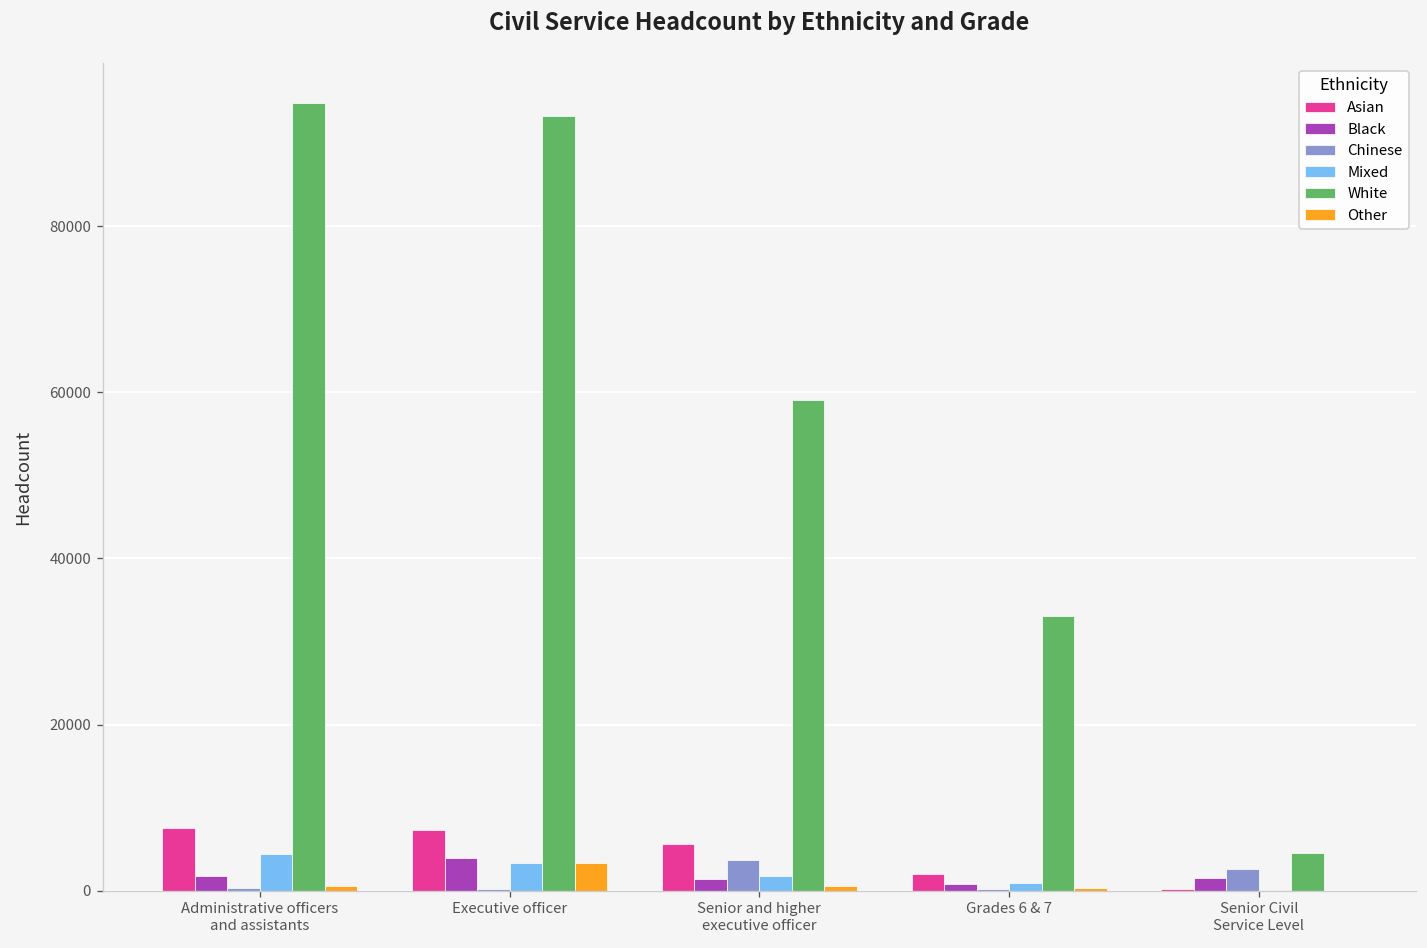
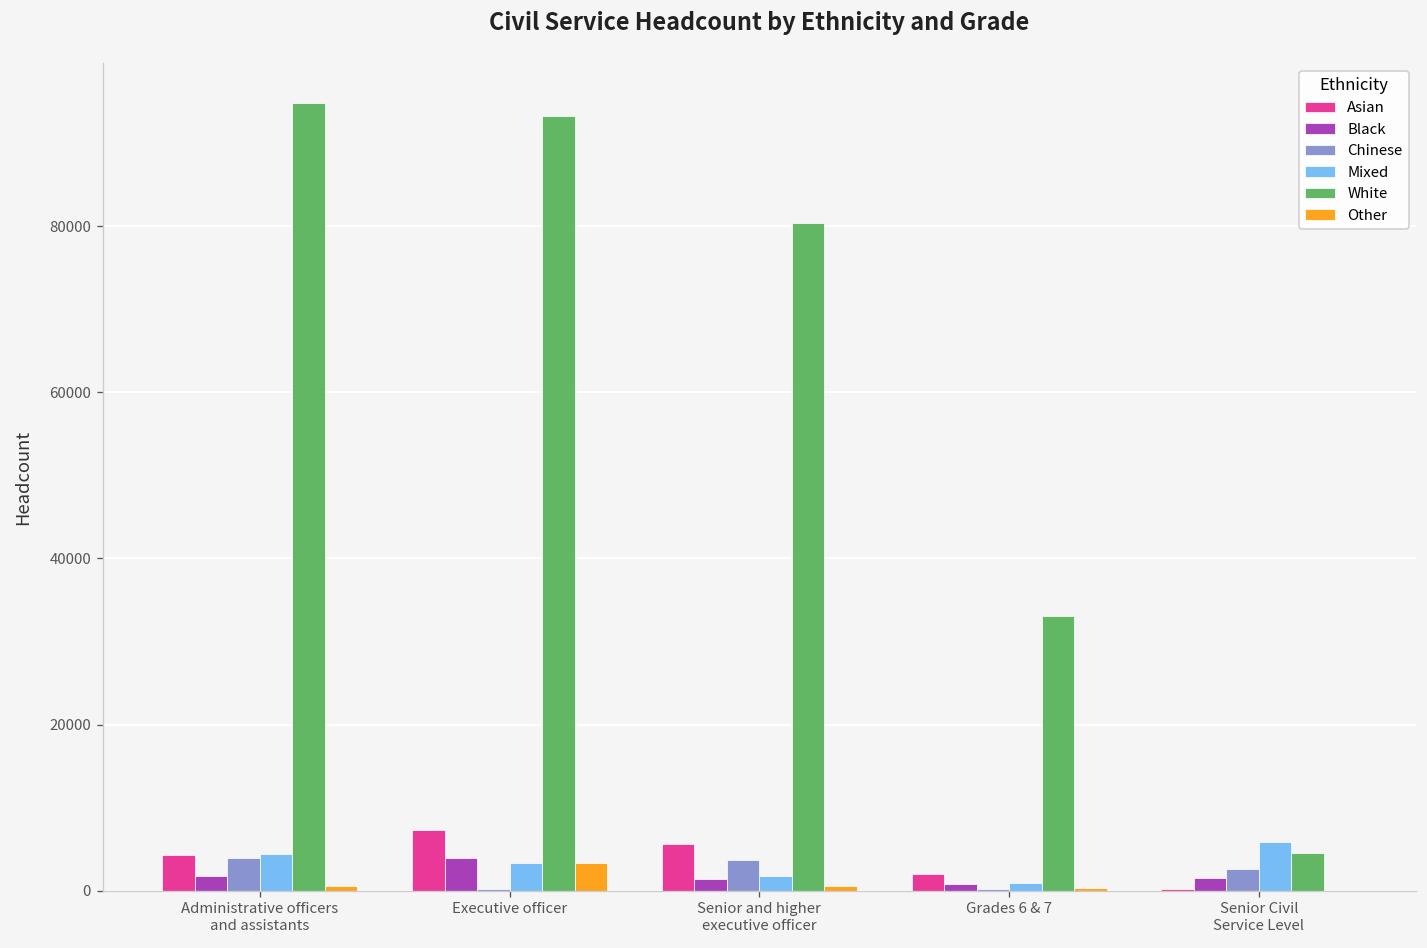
  {
    "Asian": {
-     "Administrative officers and assistants": 8000,
+     "Administrative officers and assistants": 4000,
      "Executive officer": 7000,
      "Senior and higher executive officer": 6000,
      "Grades 6 & 7": 2000
    },
    "Black": {
      "Administrative officers and assistants": 2000,
      "Executive officer": 4000,
      "Senior and higher executive officer": 1000,
      "Grades 6 & 7": 1000,
      "Senior Civil Service Level": 2000
    },
    "Chinese": {
-     "Administrative officers and assistants": 0,
+     "Administrative officers and assistants": 4000,
      "Senior and higher executive officer": 4000,
      "Senior Civil Service Level": 3000
    },
    "Mixed": {
      "Administrative officers and assistants": 4000,
      "Executive officer": 3000,
      "Senior and higher executive officer": 2000,
      "Grades 6 & 7": 1000,
-     "Senior Civil Service Level": 0
+     "Senior Civil Service Level": 6000
    },
    "White": {
      "Administrative officers and assistants": 95000,
      "Executive officer": 93000,
-     "Senior and higher executive officer": 59000,
+     "Senior and higher executive officer": 80000,
      "Grades 6 & 7": 33000,
      "Senior Civil Service Level": 5000
    },
    "Other": {
      "Administrative officers and assistants": 1000,
      "Executive officer": 3000,
      "Senior and higher executive officer": 1000
    }
  }
